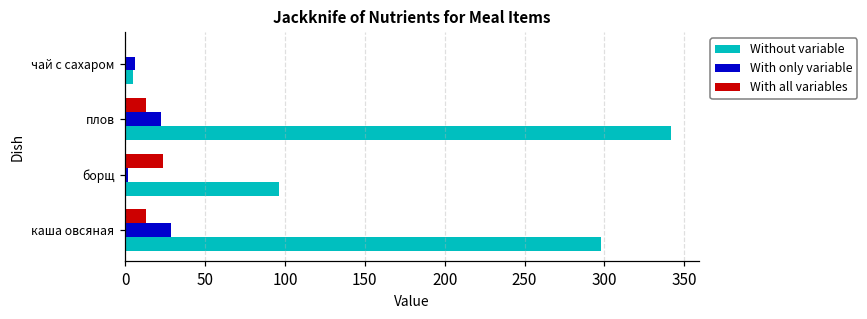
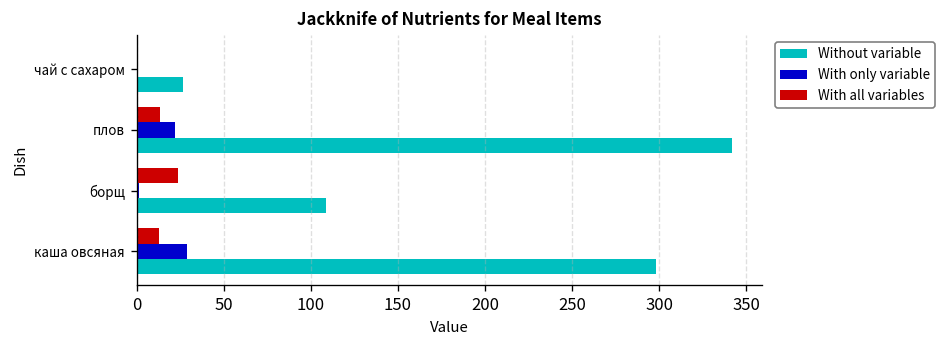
  {
    "Without variable": {
-     "чай с сахаром": 5,
+     "чай с сахаром": 26,
      "плов": 342,
-     "борщ": 96,
+     "борщ": 109,
      "каша овсяная": 298
    },
    "With only variable": {
-     "чай с сахаром": 6,
+     "чай с сахаром": 0,
      "плов": 22,
      "каша овсяная": 29
    },
    "With all variables": {
      "чай с сахаром": 0,
      "плов": 13,
      "борщ": 24,
      "каша овсяная": 13
    }
  }
